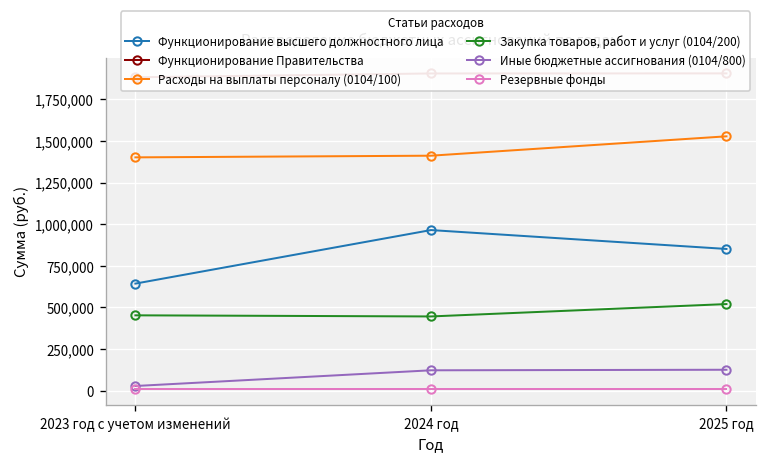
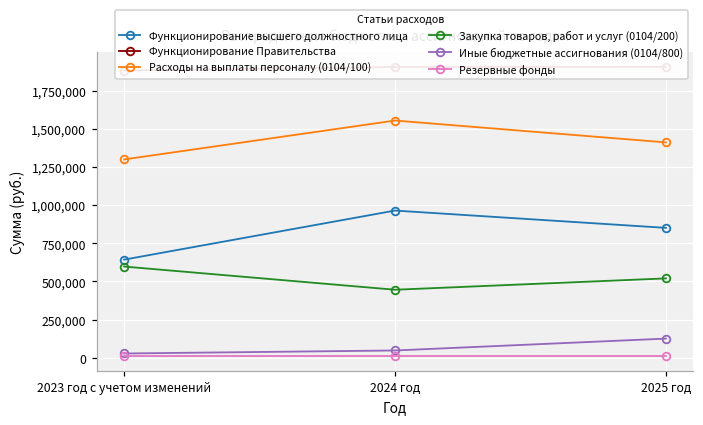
  {
    "Функционирование высшего должностного лица": {
      "2023 год с учетом изменений": "640,000",
      "2024 год": "960,000",
      "2025 год": "850,000"
    },
    "Расходы на выплаты персоналу (0104/100)": {
-     "2023 год с учетом изменений": "1,400,000",
-     "2024 год": "1,410,000",
-     "2025 год": "1,530,000"
+     "2023 год с учетом изменений": "1,300,000",
+     "2024 год": "1,550,000",
+     "2025 год": "1,410,000"
    },
    "Закупка товаров, работ и услуг (0104/200)": {
-     "2023 год с учетом изменений": "450,000",
+     "2023 год с учетом изменений": "600,000",
      "2024 год": "450,000",
      "2025 год": "520,000"
    },
    "Иные бюджетные ассигнования (0104/800)": {
-     "2024 год": "120,000",
+     "2024 год": "50,000",
      "2025 год": "130,000"
    },
    "Резервные фонды": {
      "2024 год": "10,000",
      "2025 год": "10,000"
    }
  }
